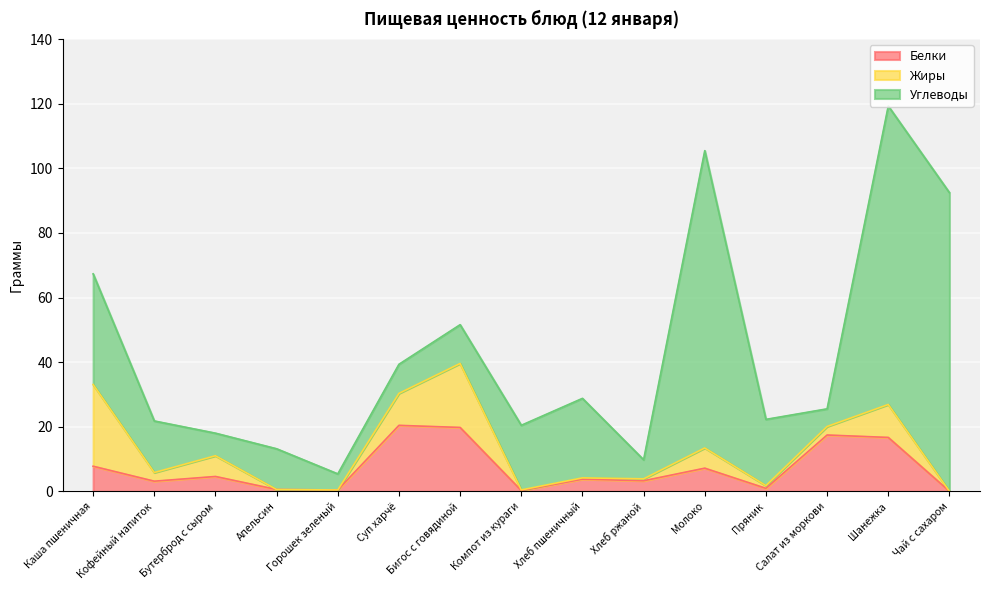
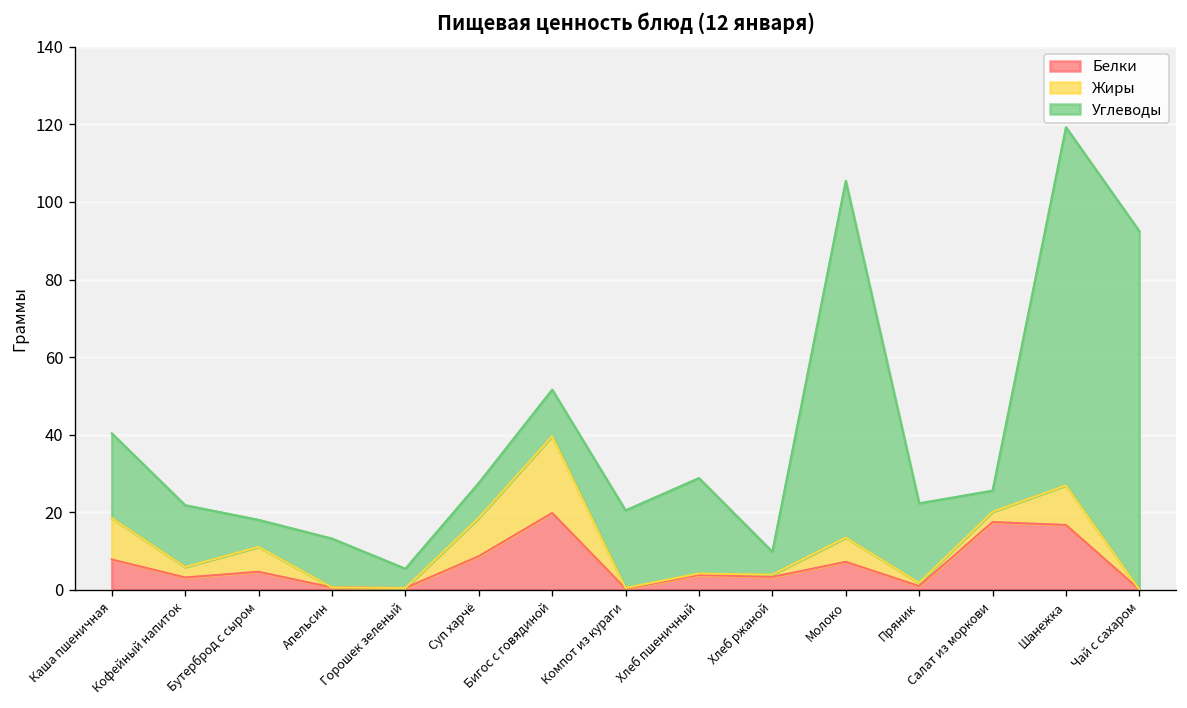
  {
    "Белки": {
      "Каша пшеничная": 8,
      "Кофейный напиток": 3,
      "Бутерброд с сыром": 5,
-     "Суп харчё": 20,
+     "Суп харчё": 9,
      "Бигос с говядиной": 20,
      "Молоко": 7,
      "Пряник": 1,
      "Салат из моркови": 17,
      "Шанежка": 17
    },
    "Жиры": {
-     "Каша пшеничная": 25,
+     "Каша пшеничная": 11,
      "Кофейный напиток": 3,
      "Бутерброд с сыром": 6,
      "Суп харчё": 10,
      "Бигос с говядиной": 20,
      "Молоко": 6,
      "Пряник": 1,
      "Салат из моркови": 3,
      "Шанежка": 10
    },
    "Углеводы": {
-     "Каша пшеничная": 34,
+     "Каша пшеничная": 22,
      "Кофейный напиток": 16,
      "Бутерброд с сыром": 7,
      "Апельсин": 13,
      "Горошек зеленый": 5,
      "Суп харчё": 9,
      "Бигос с говядиной": 12,
      "Компот из кураги": 20,
      "Хлеб пшеничный": 25,
      "Хлеб ржаной": 6,
      "Молоко": 92,
      "Пряник": 21,
      "Салат из моркови": 5,
      "Чай с сахаром": 92
    }
  }
